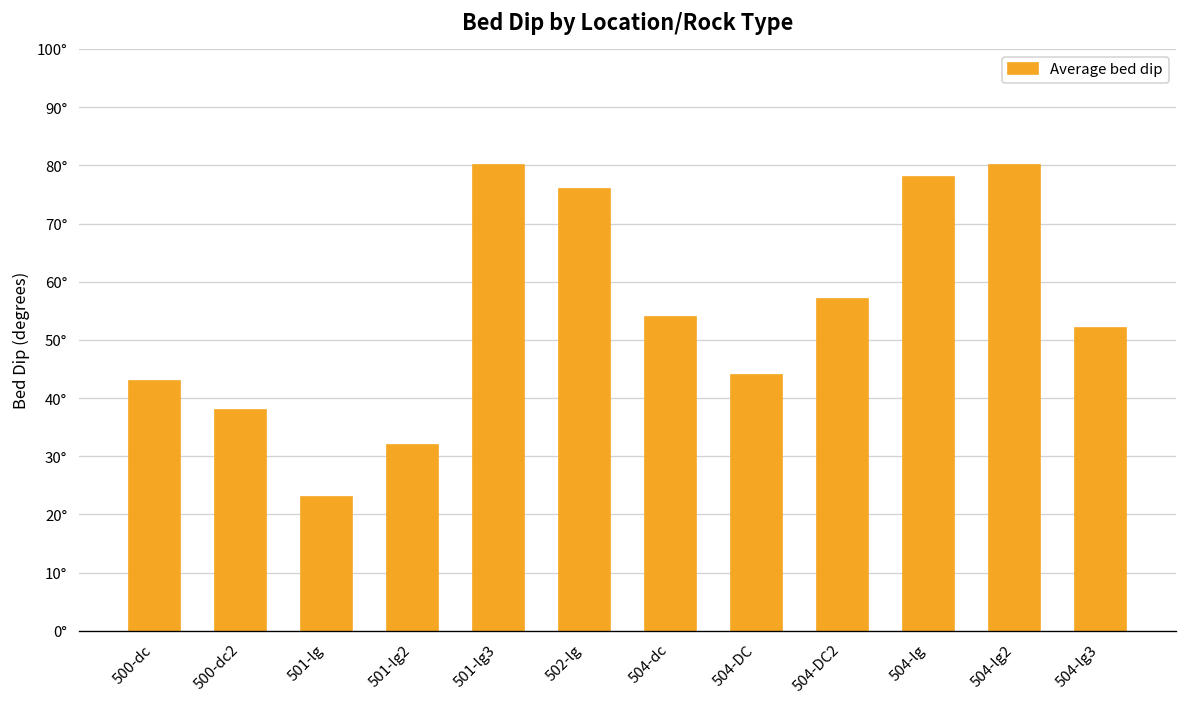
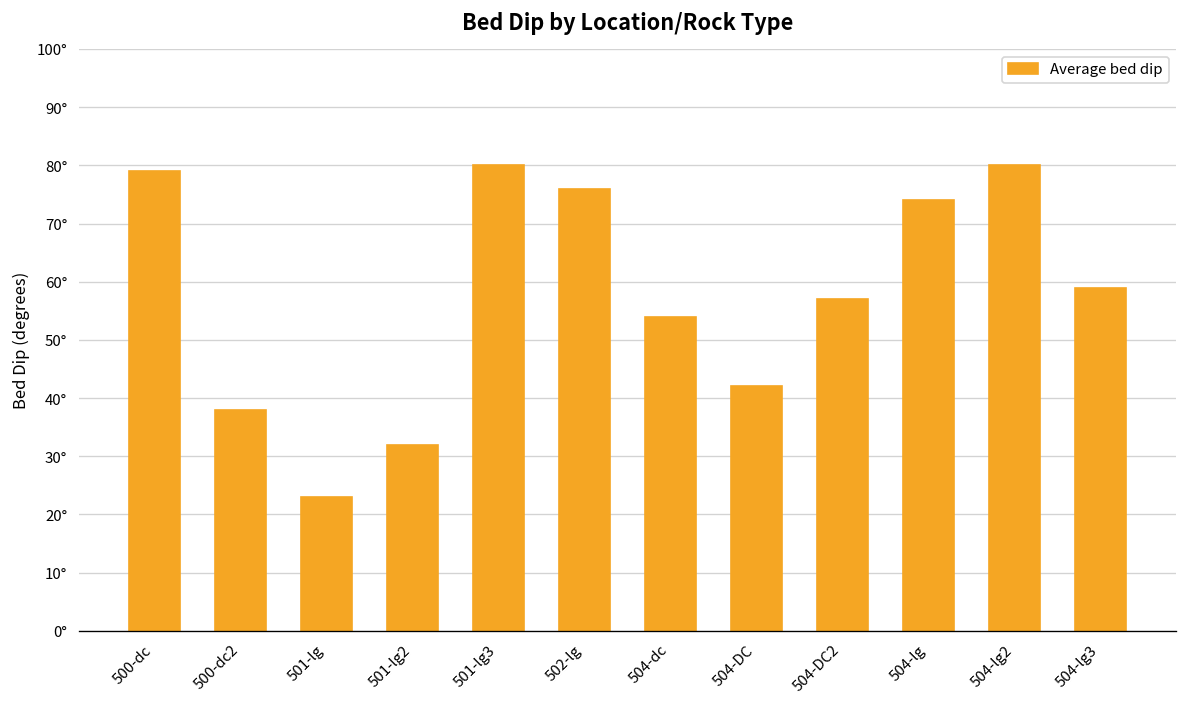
  {
-   "500-dc": "43°",
+   "500-dc": "79°",
    "500-dc2": "38°",
    "501-lg": "23°",
    "501-lg2": "32°",
    "501-lg3": "80°",
    "502-lg": "76°",
    "504-dc": "54°",
-   "504-DC": "44°",
+   "504-DC": "42°",
    "504-DC2": "57°",
-   "504-lg": "78°",
+   "504-lg": "74°",
    "504-lg2": "80°",
-   "504-lg3": "52°"
+   "504-lg3": "59°"
  }
